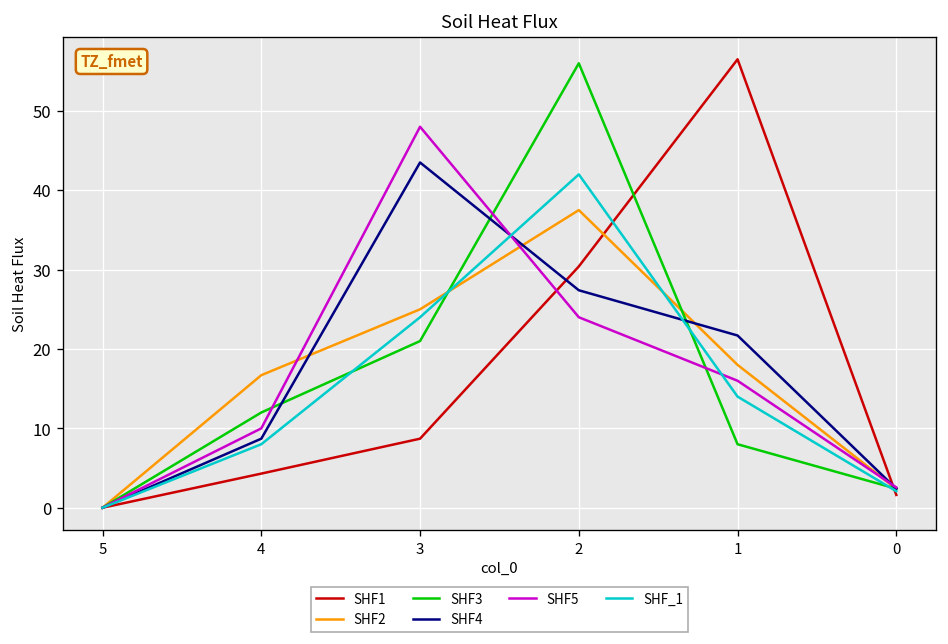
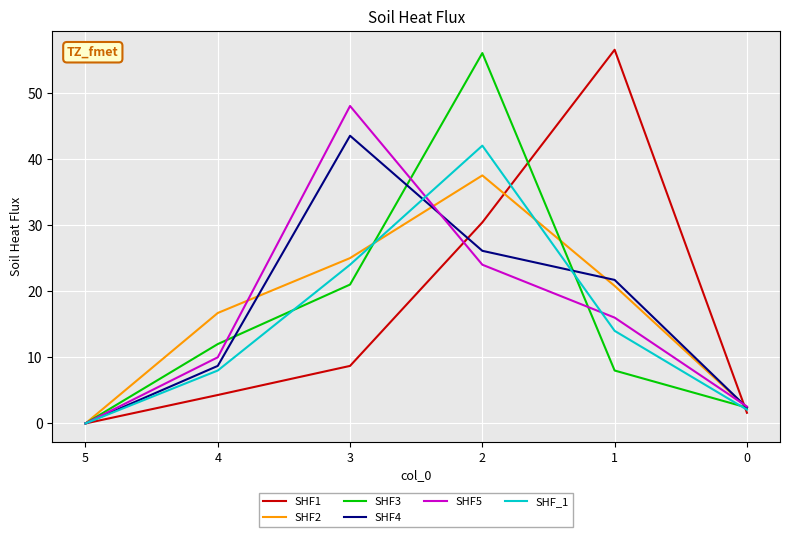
  {
    "SHF1": {
      "4": 4,
      "3": 9,
      "2": 30,
      "1": 57,
      "0": 2
    },
    "SHF2": {
      "4": 17,
      "3": 25,
      "2": 38,
-     "1": 18
+     "1": 21
    },
    "SHF3": {
      "4": 12,
      "3": 21,
      "2": 56,
      "1": 8
    },
    "SHF4": {
      "4": 9,
      "3": 44,
-     "2": 27,
+     "2": 26,
      "1": 22
    },
    "SHF5": {
      "4": 10,
      "3": 48,
      "2": 24,
      "1": 16
    },
    "SHF_1": {
      "4": 8,
      "3": 24,
      "2": 42,
      "1": 14
    }
  }
